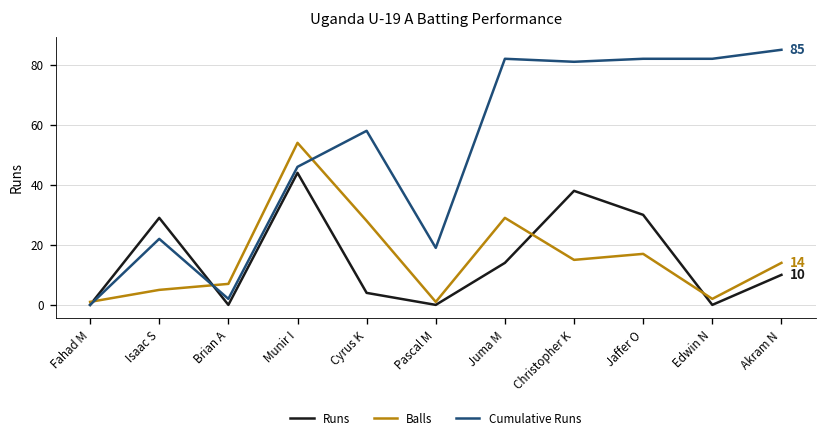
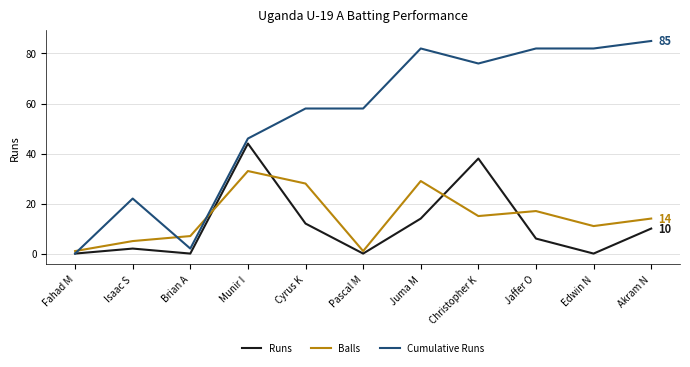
  {
    "Runs": {
-     "Isaac S": 29,
+     "Isaac S": 2,
      "Brian A": 0,
      "Munir I": 44,
-     "Cyrus K": 4,
+     "Cyrus K": 12,
      "Juma M": 14,
      "Christopher K": 38,
-     "Jaffer O": 30,
+     "Jaffer O": 6,
      "Edwin N": 0
    },
    "Balls": {
      "Isaac S": 5,
      "Brian A": 7,
-     "Munir I": 54,
+     "Munir I": 33,
      "Cyrus K": 28,
      "Juma M": 29,
      "Christopher K": 15,
      "Jaffer O": 17,
-     "Edwin N": 2
+     "Edwin N": 11
    },
    "Cumulative Runs": {
      "Isaac S": 22,
      "Brian A": 2,
      "Munir I": 46,
      "Cyrus K": 58,
-     "Pascal M": 19,
+     "Pascal M": 58,
      "Juma M": 82,
-     "Christopher K": 81,
+     "Christopher K": 76,
      "Jaffer O": 82,
      "Edwin N": 82
    }
  }
